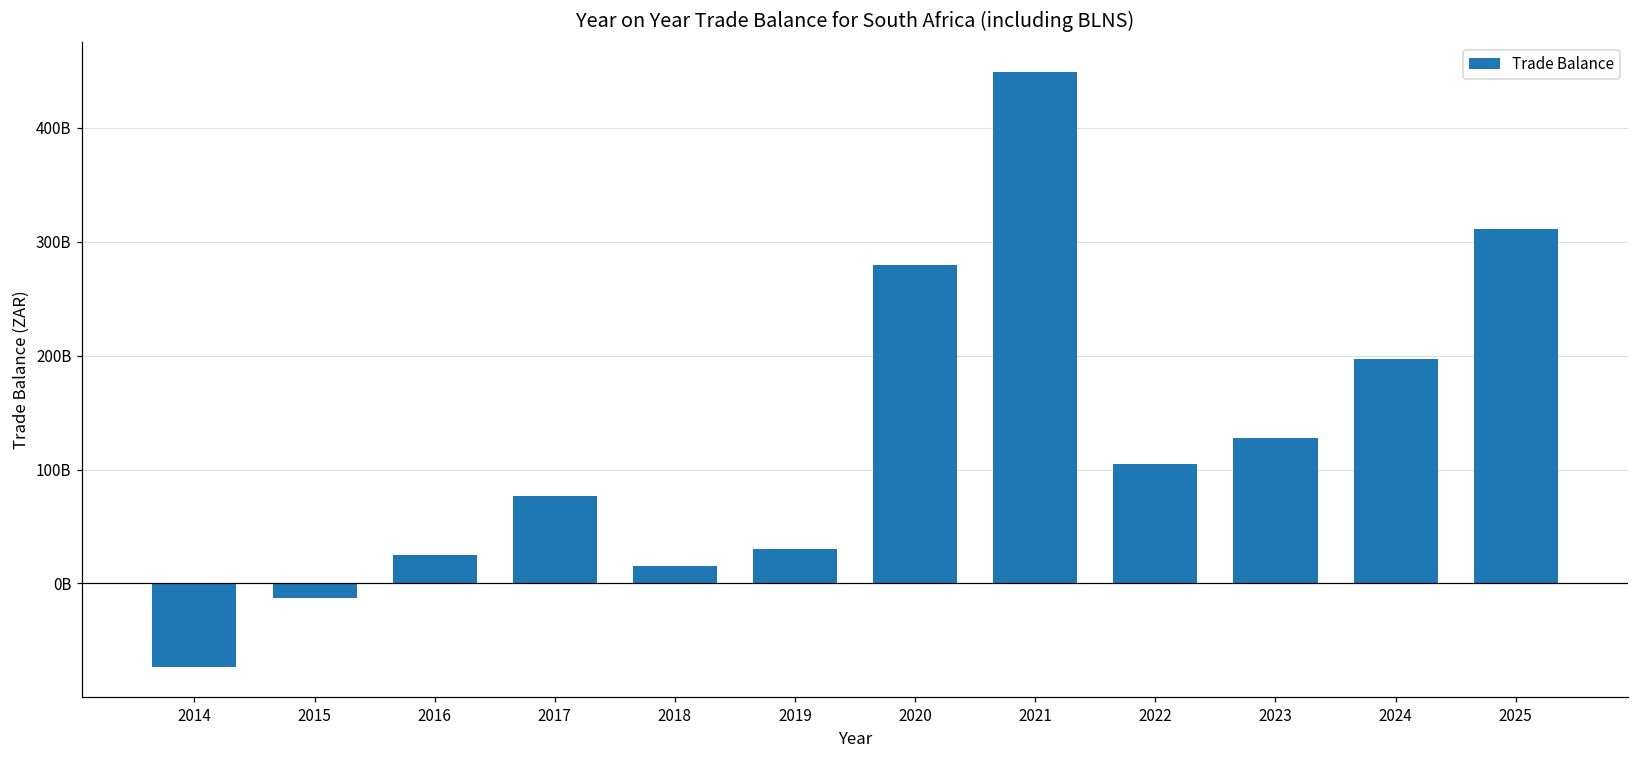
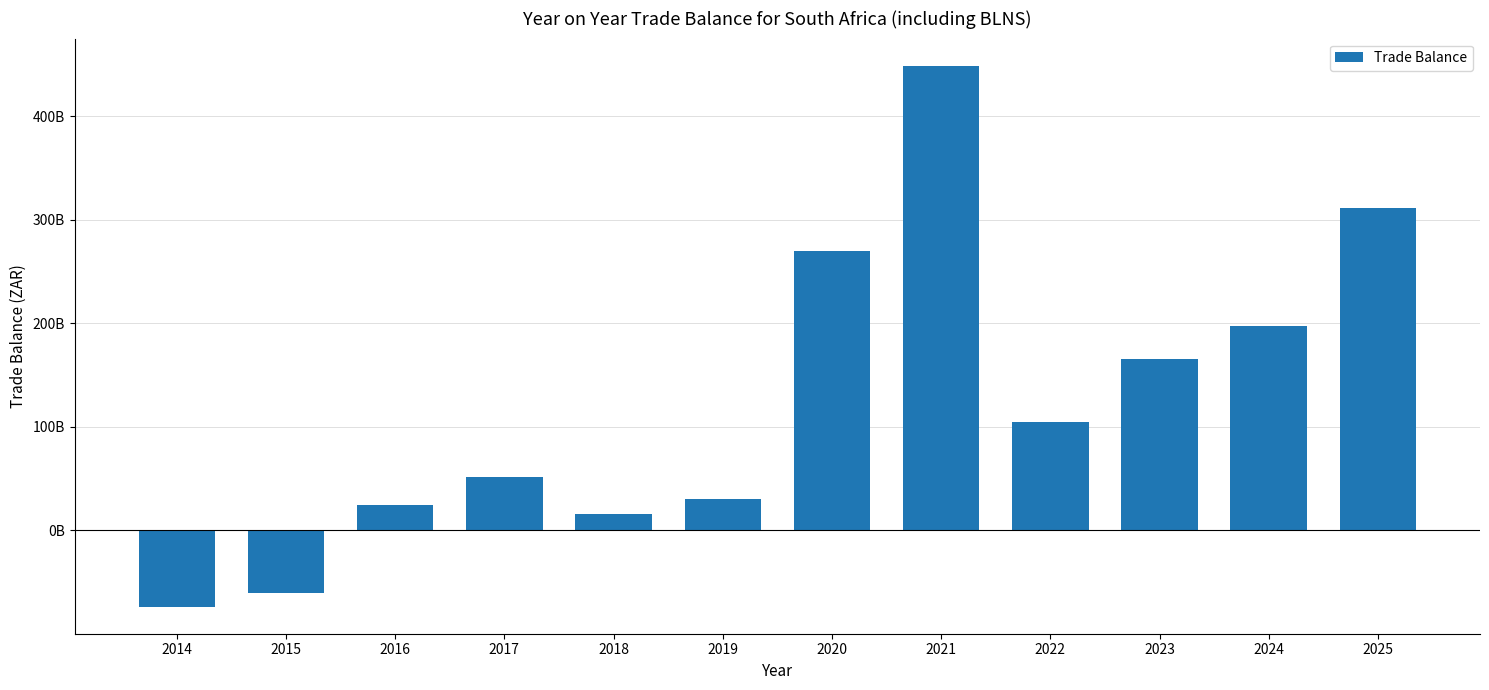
  {
    "2014": -74000000000,
-   "2015": -13000000000,
+   "2015": -60000000000,
    "2016": 25000000000,
-   "2017": 77000000000,
+   "2017": 52000000000,
    "2018": 16000000000,
    "2019": 30000000000,
-   "2020": 280000000000,
+   "2020": 270000000000,
    "2021": 449000000000,
    "2022": 105000000000,
-   "2023": 128000000000,
+   "2023": 166000000000,
    "2024": 197000000000,
    "2025": 311000000000
  }
